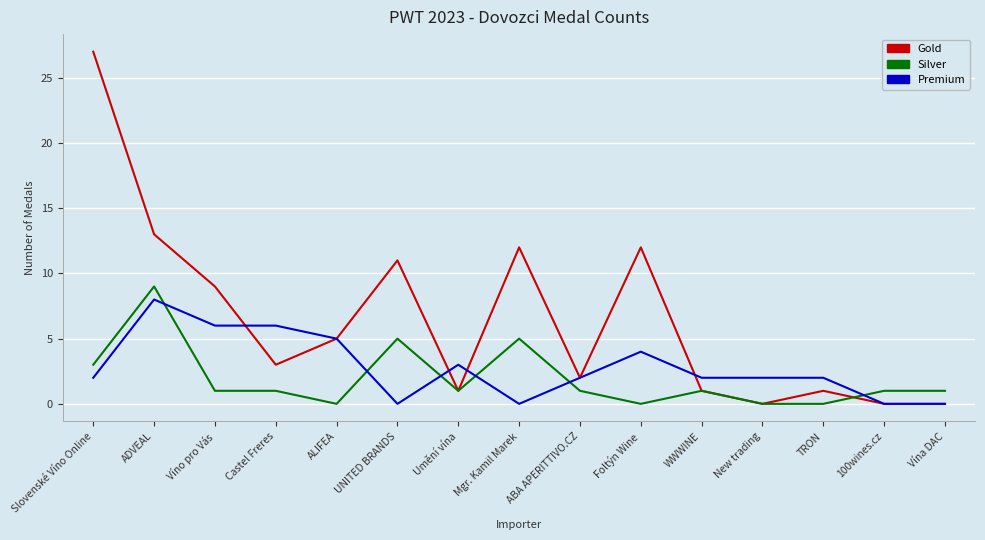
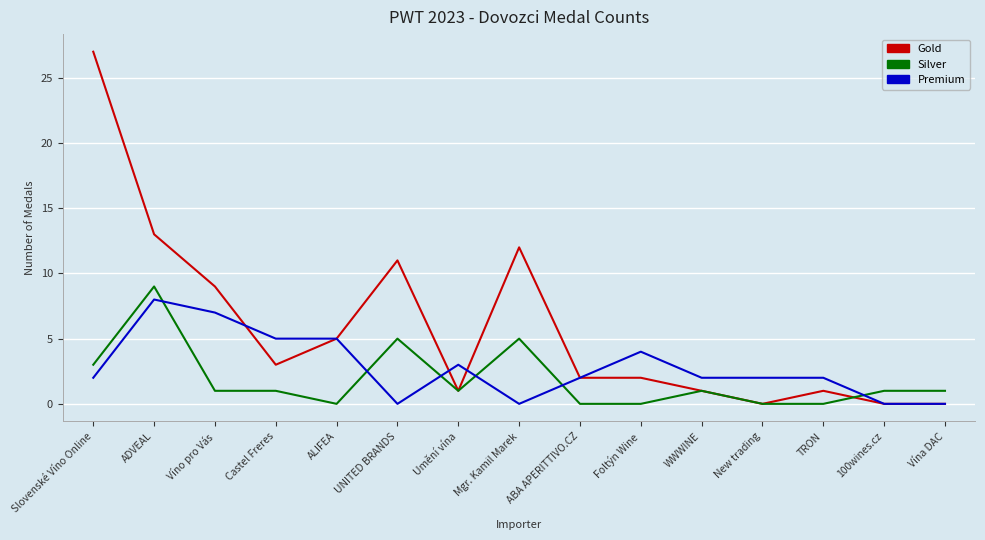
  {
    "Gold": {
      "Slovenské Víno Online": 27,
      "ADVEAL": 13,
      "Víno pro Vás": 9,
      "Castel Freres": 3,
      "UNITED BRANDS": 11,
      "Mgr. Kamil Marek": 12,
-     "Foltýn Wine": 12,
+     "Foltýn Wine": 2,
      "TRON": 1
    },
    "Silver": {
      "Slovenské Víno Online": 3,
      "ADVEAL": 9,
      "Víno pro Vás": 1,
      "Castel Freres": 1,
      "ALIFEA": 0,
      "UNITED BRANDS": 5,
      "Mgr. Kamil Marek": 5,
-     "ABA APERITTIVO.CZ": 1,
+     "ABA APERITTIVO.CZ": 0,
      "Foltýn Wine": 0,
      "TRON": 0,
      "100wines.cz": 1,
      "Vína DAC": 1
    },
    "Premium": {
      "Slovenské Víno Online": 2,
      "ADVEAL": 8,
-     "Víno pro Vás": 6,
-     "Castel Freres": 6,
+     "Víno pro Vás": 7,
+     "Castel Freres": 5,
      "UNITED BRANDS": 0,
      "Umění vína": 3,
      "Mgr. Kamil Marek": 0,
      "Foltýn Wine": 4,
      "WWWINE": 2,
      "New trading": 2,
      "TRON": 2
    }
  }
